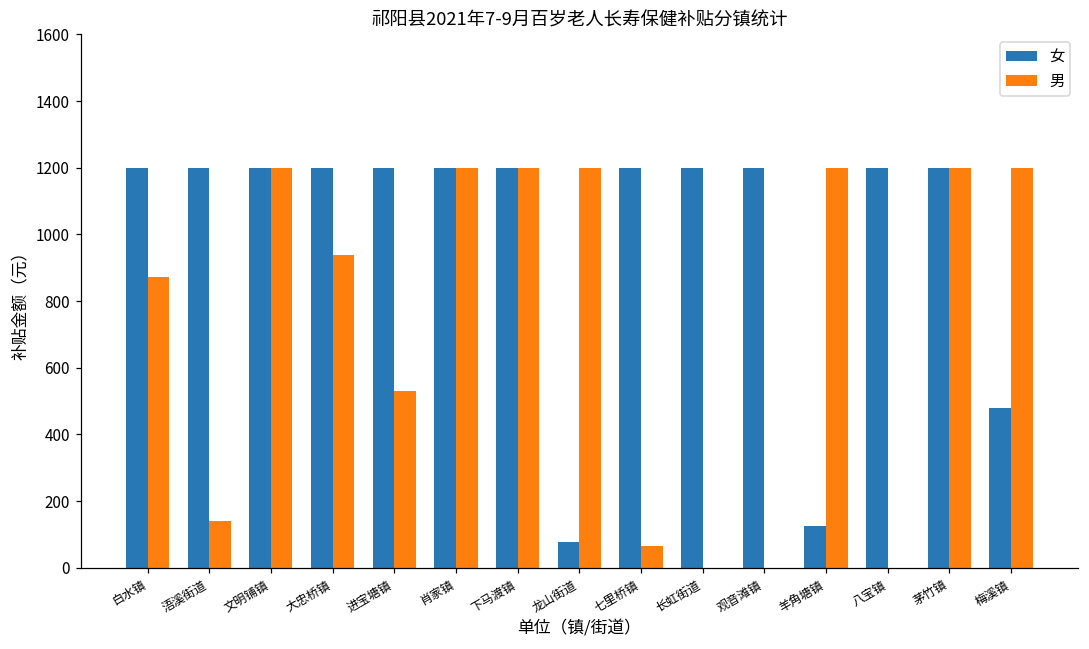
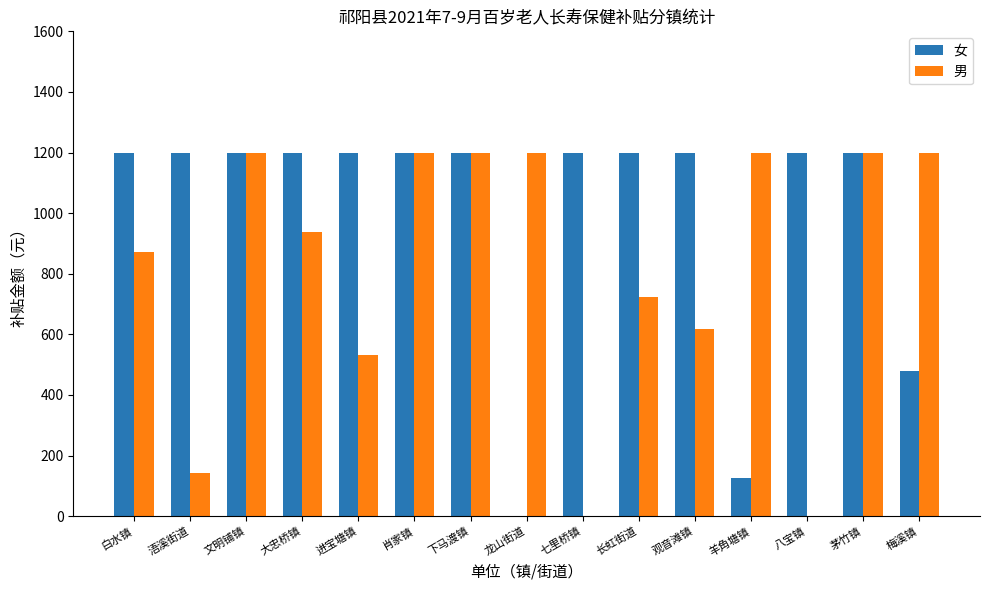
  {
    "女": {
      "白水镇": 1200,
      "浯溪街道": 1200,
      "文明铺镇": 1200,
      "大忠桥镇": 1200,
      "进宝塘镇": 1200,
      "肖家镇": 1200,
      "下马渡镇": 1200,
-     "龙山街道": 80,
+     "龙山街道": 0,
      "七里桥镇": 1200,
      "长虹街道": 1200,
      "观音滩镇": 1200,
      "羊角塘镇": 130,
      "八宝镇": 1200,
      "茅竹镇": 1200,
      "梅溪镇": 480
    },
    "男": {
      "白水镇": 870,
      "浯溪街道": 140,
      "文明铺镇": 1200,
      "大忠桥镇": 940,
      "进宝塘镇": 530,
      "肖家镇": 1200,
      "下马渡镇": 1200,
      "龙山街道": 1200,
-     "七里桥镇": 60,
-     "长虹街道": 0,
-     "观音滩镇": 0,
+     "七里桥镇": 0,
+     "长虹街道": 720,
+     "观音滩镇": 620,
      "羊角塘镇": 1200,
      "八宝镇": 0,
      "茅竹镇": 1200,
      "梅溪镇": 1200
    }
  }
